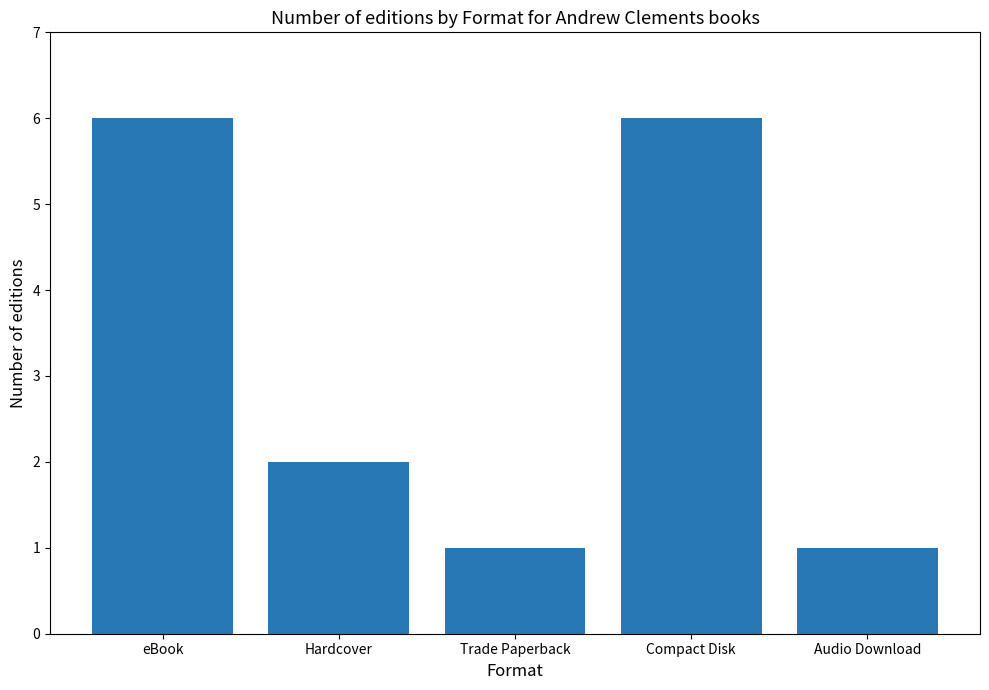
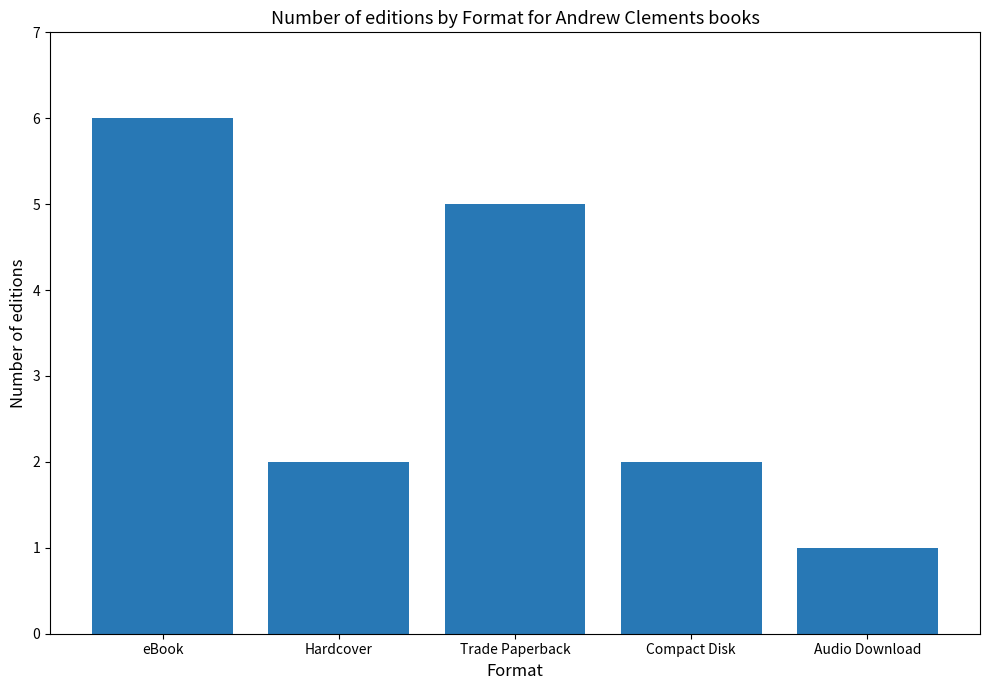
  {
    "eBook": 6,
    "Hardcover": 2,
-   "Trade Paperback": 1,
-   "Compact Disk": 6,
+   "Trade Paperback": 5,
+   "Compact Disk": 2,
    "Audio Download": 1
  }
